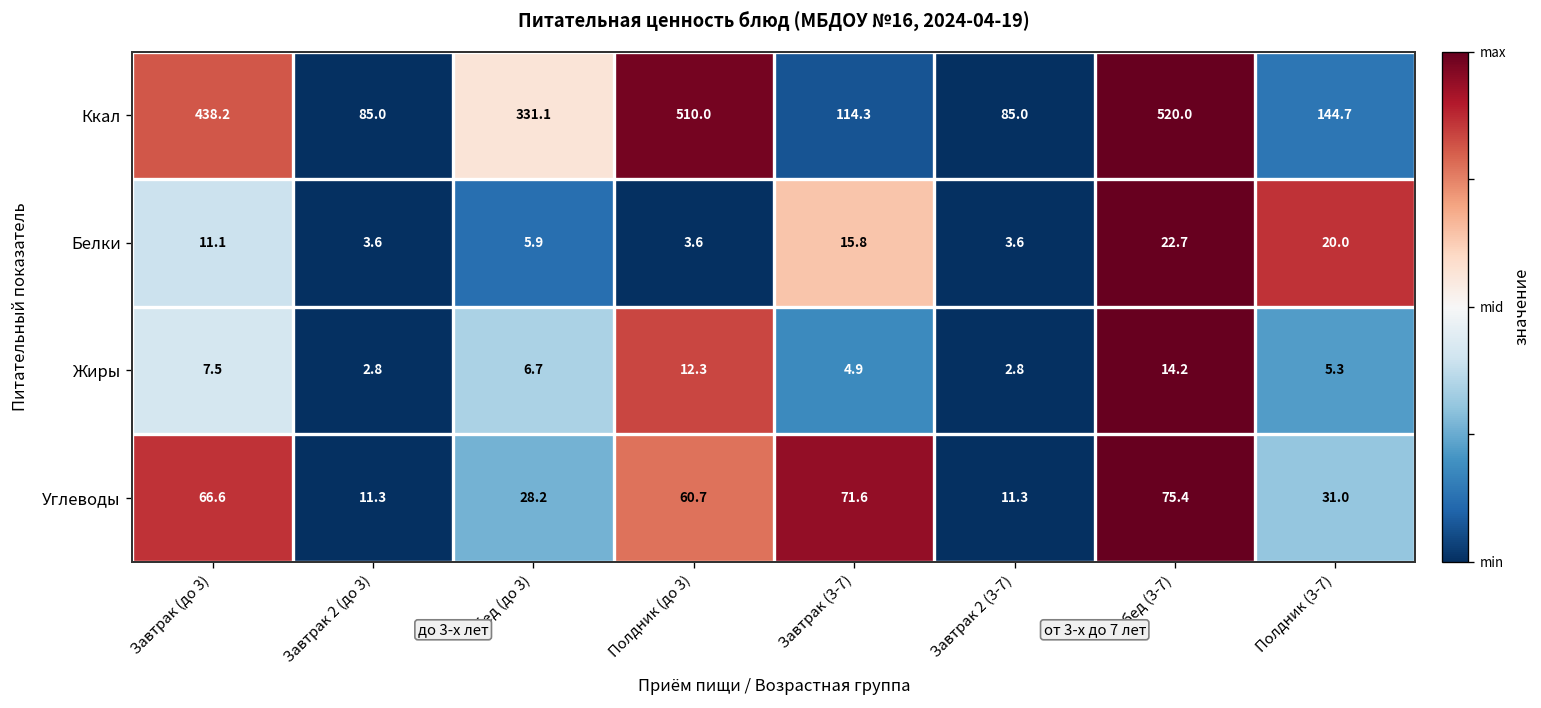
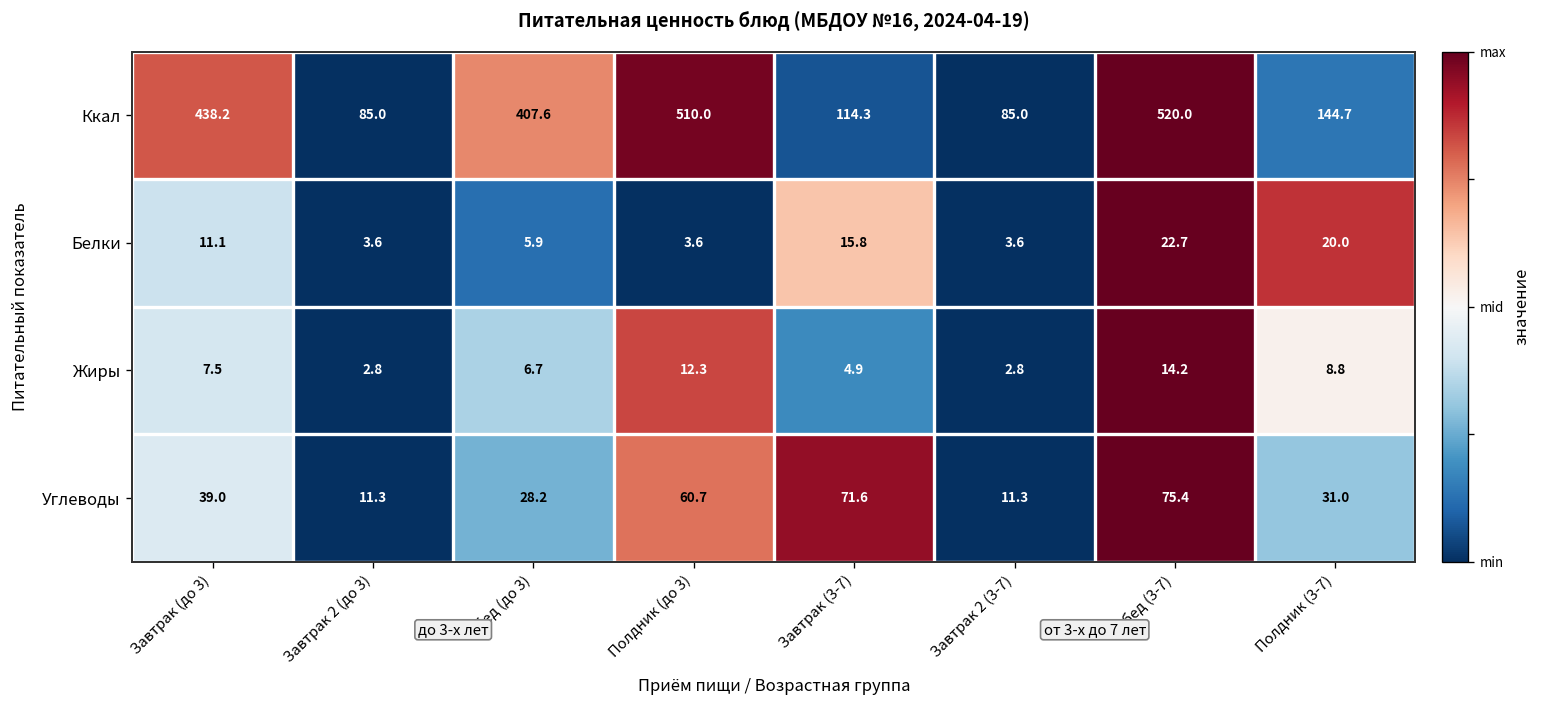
  {
    "Ккал": {
      "Завтрак (до 3)": 438.2,
      "Завтрак 2 (до 3)": 85.0,
-     "Обед (до 3)": 331.1,
+     "Обед (до 3)": 407.6,
      "Полдник (до 3)": 510.0,
      "Завтрак (3-7)": 114.3,
      "Завтрак 2 (3-7)": 85.0,
      "Обед (3-7)": 520.0,
      "Полдник (3-7)": 144.7
    },
    "Белки": {
      "Завтрак (до 3)": 11.1,
      "Завтрак 2 (до 3)": 3.6,
      "Обед (до 3)": 5.9,
      "Полдник (до 3)": 3.6,
      "Завтрак (3-7)": 15.8,
      "Завтрак 2 (3-7)": 3.6,
      "Обед (3-7)": 22.7,
      "Полдник (3-7)": 20.0
    },
    "Жиры": {
      "Завтрак (до 3)": 7.5,
      "Завтрак 2 (до 3)": 2.8,
      "Обед (до 3)": 6.7,
      "Полдник (до 3)": 12.3,
      "Завтрак (3-7)": 4.9,
      "Завтрак 2 (3-7)": 2.8,
      "Обед (3-7)": 14.2,
-     "Полдник (3-7)": 5.3
+     "Полдник (3-7)": 8.8
    },
    "Углеводы": {
-     "Завтрак (до 3)": 66.6,
+     "Завтрак (до 3)": 39.0,
      "Завтрак 2 (до 3)": 11.3,
      "Обед (до 3)": 28.2,
      "Полдник (до 3)": 60.7,
      "Завтрак (3-7)": 71.6,
      "Завтрак 2 (3-7)": 11.3,
      "Обед (3-7)": 75.4,
      "Полдник (3-7)": 31.0
    }
  }
